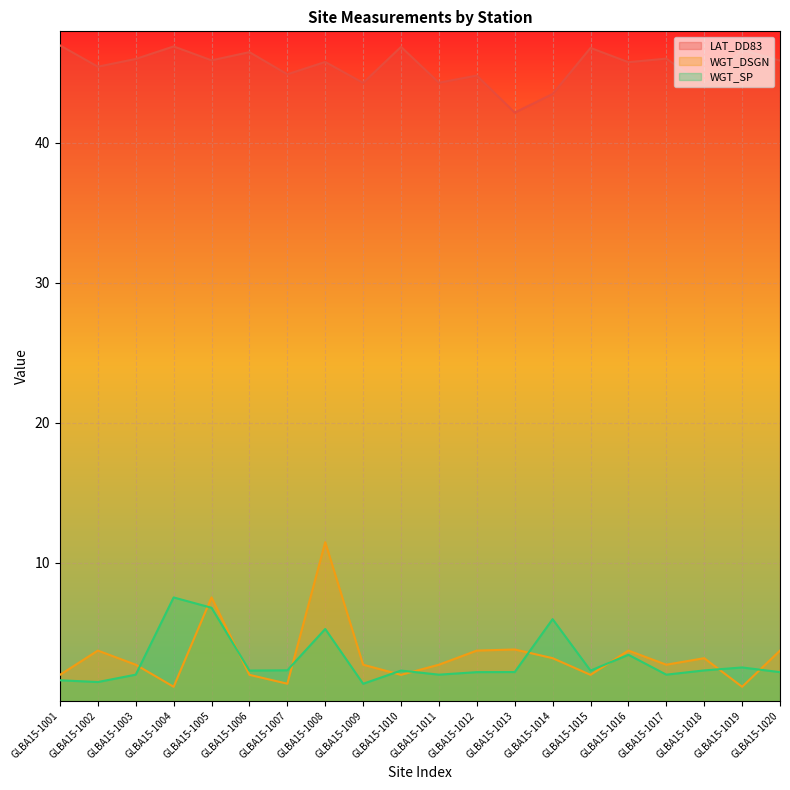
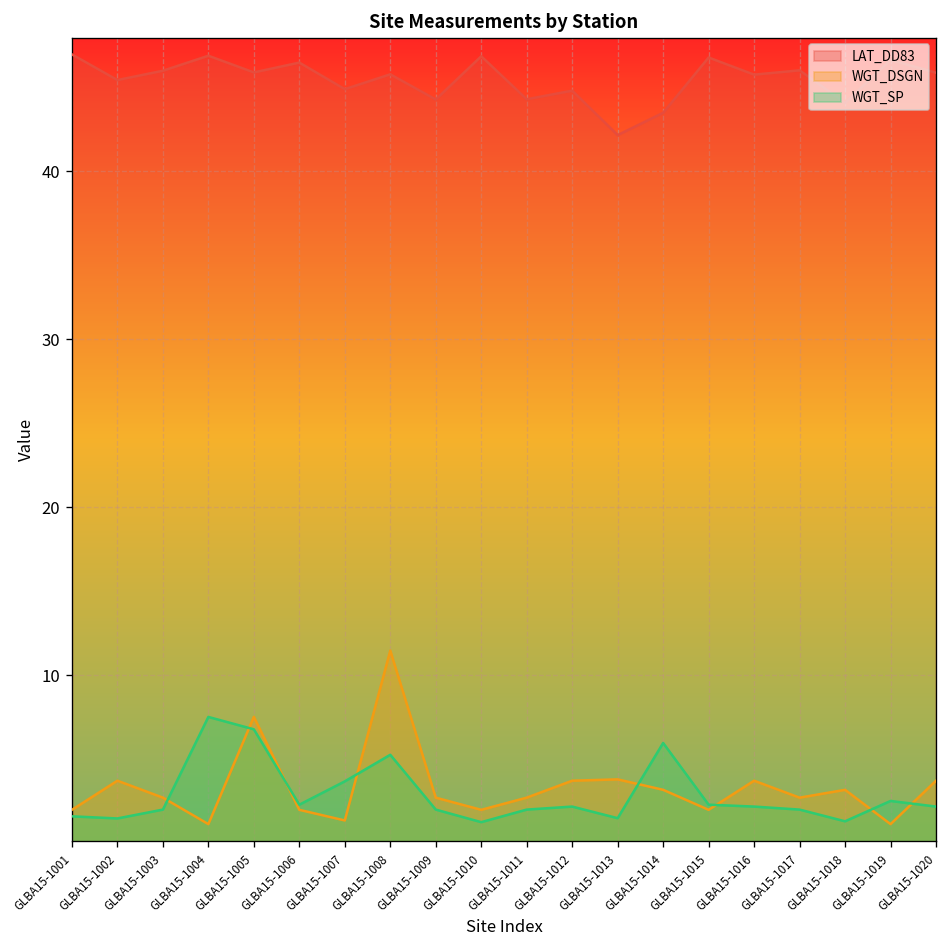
  {
    "WGT_SP": {
      "GLBA15-1001": 1.6,
      "GLBA15-1002": 1.5,
      "GLBA15-1003": 2.0,
      "GLBA15-1004": 7.5,
      "GLBA15-1005": 6.8,
      "GLBA15-1006": 2.3,
-     "GLBA15-1007": 2.3,
+     "GLBA15-1007": 3.7,
      "GLBA15-1008": 5.3,
-     "GLBA15-1009": 1.4,
-     "GLBA15-1010": 2.3,
+     "GLBA15-1009": 2.0,
+     "GLBA15-1010": 1.3,
      "GLBA15-1011": 2.0,
      "GLBA15-1012": 2.2,
-     "GLBA15-1013": 2.2,
+     "GLBA15-1013": 1.5,
      "GLBA15-1014": 6.0,
      "GLBA15-1015": 2.3,
-     "GLBA15-1016": 3.4,
+     "GLBA15-1016": 2.2,
      "GLBA15-1017": 2.0,
-     "GLBA15-1018": 2.3,
+     "GLBA15-1018": 1.3,
      "GLBA15-1019": 2.5,
      "GLBA15-1020": 2.2
    }
  }
